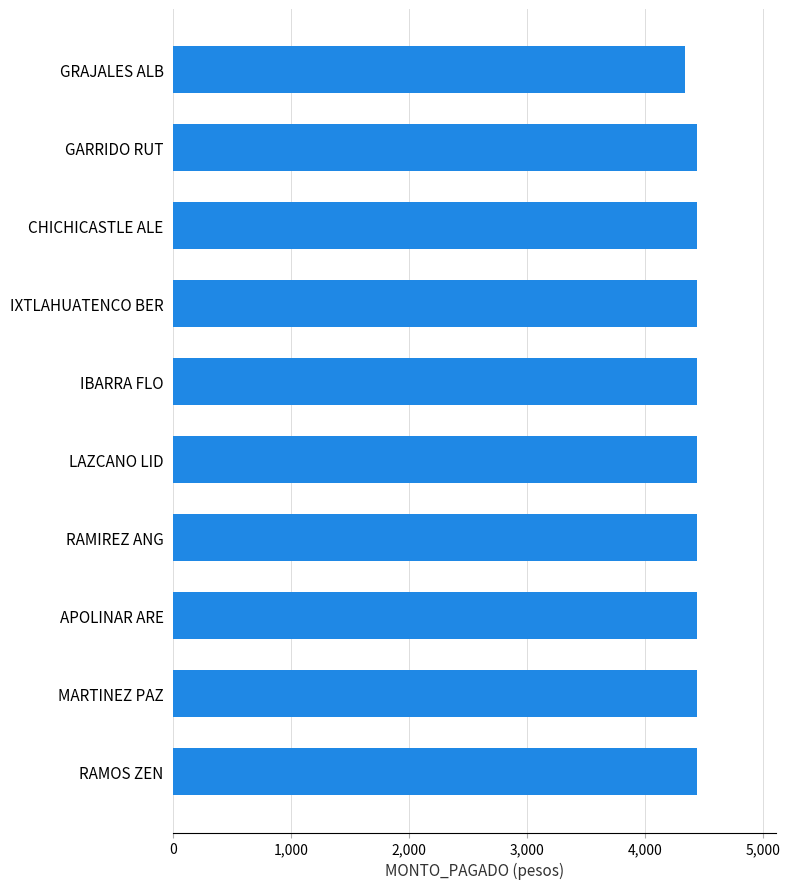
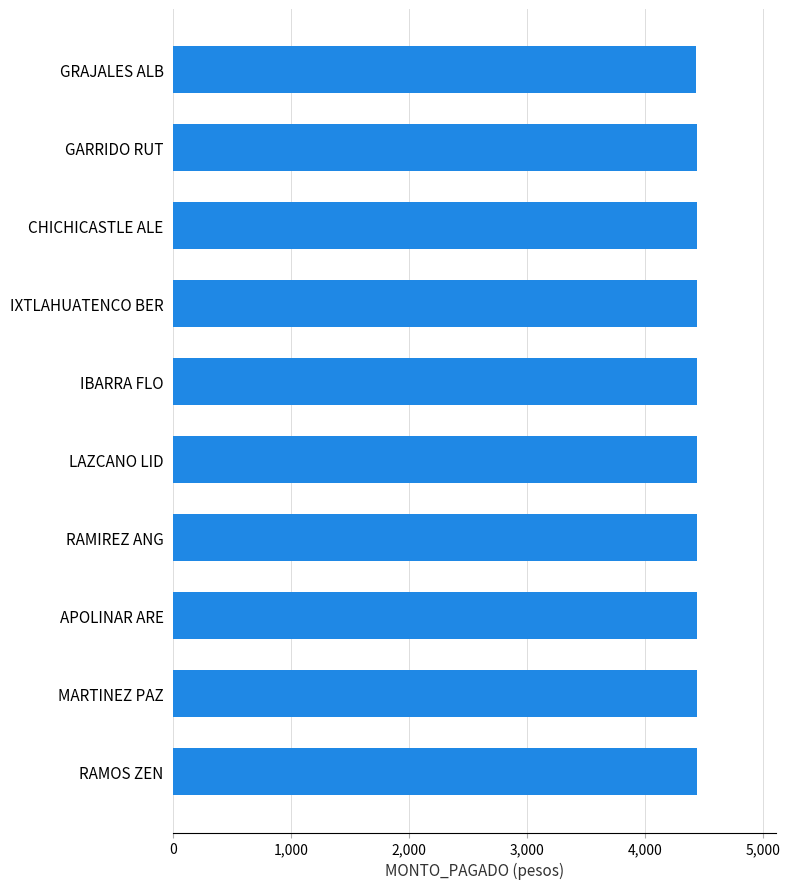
  {
-   "GRAJALES ALB": "4,340",
+   "GRAJALES ALB": "4,430",
    "GARRIDO RUT": "4,440",
    "CHICHICASTLE ALE": "4,440",
    "IXTLAHUATENCO BER": "4,440",
    "IBARRA FLO": "4,440",
    "LAZCANO LID": "4,440",
    "RAMIREZ ANG": "4,440",
    "APOLINAR ARE": "4,440",
    "MARTINEZ PAZ": "4,440",
    "RAMOS ZEN": "4,440"
  }
